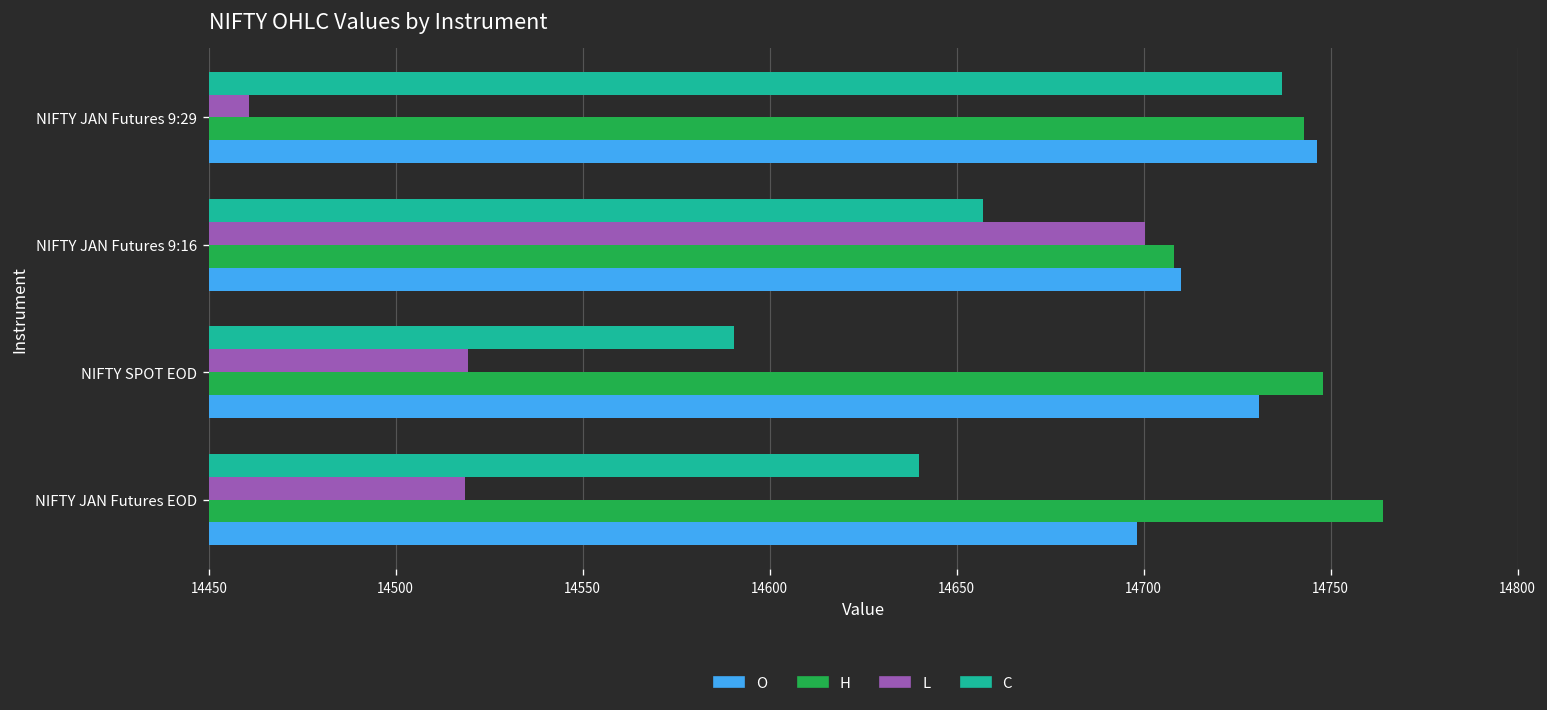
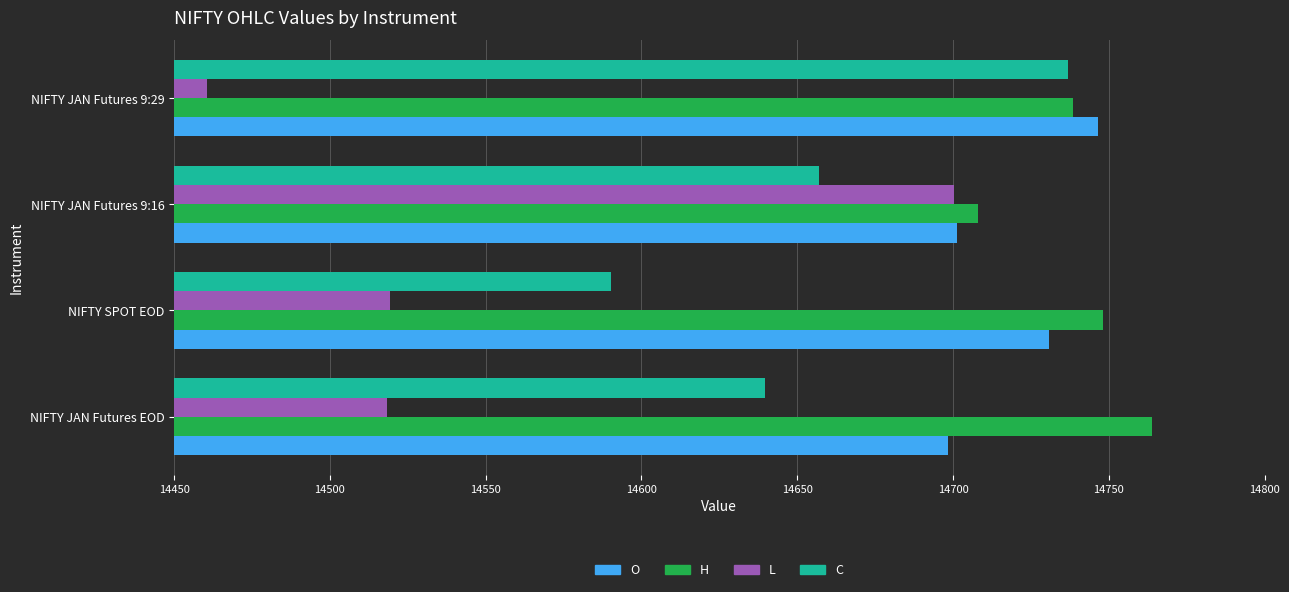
  {
    "O": {
      "NIFTY JAN Futures 9:29": 14746,
-     "NIFTY JAN Futures 9:16": 14710,
+     "NIFTY JAN Futures 9:16": 14701,
      "NIFTY SPOT EOD": 14731,
      "NIFTY JAN Futures EOD": 14698
    },
    "H": {
-     "NIFTY JAN Futures 9:29": 14743,
+     "NIFTY JAN Futures 9:29": 14738,
      "NIFTY JAN Futures 9:16": 14708,
      "NIFTY SPOT EOD": 14748,
      "NIFTY JAN Futures EOD": 14764
    },
    "L": {
      "NIFTY JAN Futures 9:29": 14461,
      "NIFTY JAN Futures 9:16": 14700,
      "NIFTY SPOT EOD": 14519,
      "NIFTY JAN Futures EOD": 14518
    },
    "C": {
      "NIFTY JAN Futures 9:29": 14737,
      "NIFTY JAN Futures 9:16": 14657,
      "NIFTY SPOT EOD": 14590,
      "NIFTY JAN Futures EOD": 14640
    }
  }
